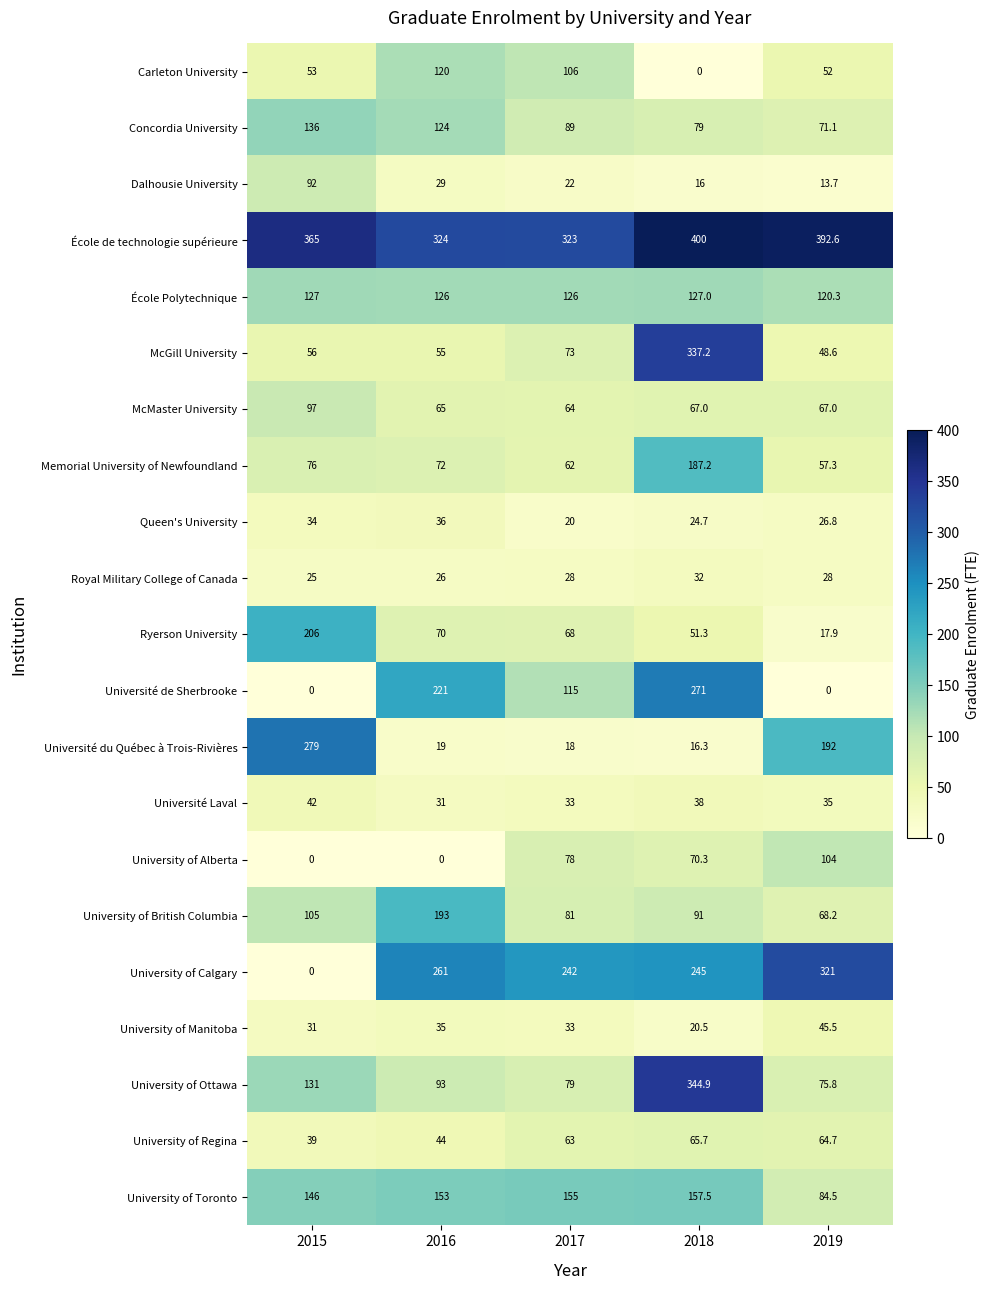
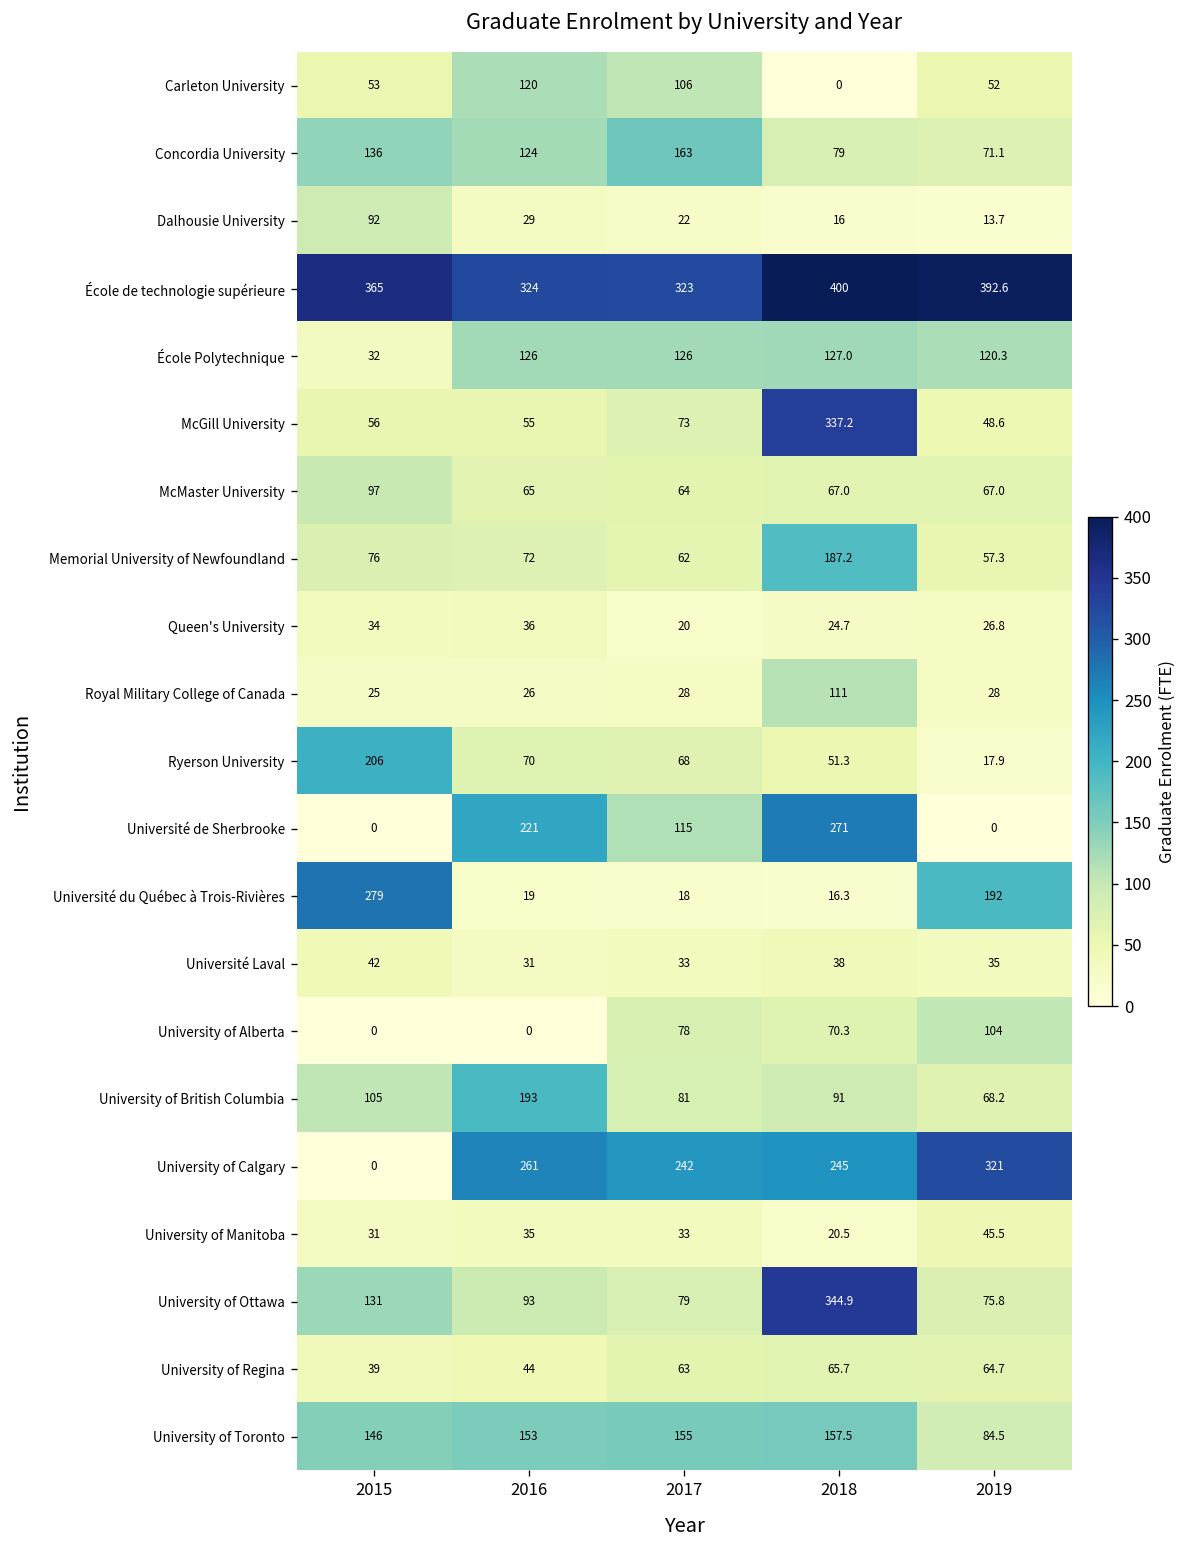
  {
    "Carleton University": {
      "2015": 53,
      "2016": 120,
      "2017": 106,
      "2018": 0,
      "2019": 52
    },
    "Concordia University": {
      "2015": 136,
      "2016": 124,
-     "2017": 89,
+     "2017": 163,
      "2018": 79,
      "2019": 71.1
    },
    "Dalhousie University": {
      "2015": 92,
      "2016": 29,
      "2017": 22,
      "2018": 16,
      "2019": 13.7
    },
    "École de technologie supérieure": {
      "2015": 365,
      "2016": 324,
      "2017": 323,
      "2018": 400,
      "2019": 392.6
    },
    "École Polytechnique": {
-     "2015": 127,
+     "2015": 32,
      "2016": 126,
      "2017": 126,
      "2018": 127.0,
      "2019": 120.3
    },
    "McGill University": {
      "2015": 56,
      "2016": 55,
      "2017": 73,
      "2018": 337.2,
      "2019": 48.6
    },
    "McMaster University": {
      "2015": 97,
      "2016": 65,
      "2017": 64,
      "2018": 67.0,
      "2019": 67.0
    },
    "Memorial University of Newfoundland": {
      "2015": 76,
      "2016": 72,
      "2017": 62,
      "2018": 187.2,
      "2019": 57.3
    },
    "Queen's University": {
      "2015": 34,
      "2016": 36,
      "2017": 20,
      "2018": 24.7,
      "2019": 26.8
    },
    "Royal Military College of Canada": {
      "2015": 25,
      "2016": 26,
      "2017": 28,
-     "2018": 32,
+     "2018": 111,
      "2019": 28
    },
    "Ryerson University": {
      "2015": 206,
      "2016": 70,
      "2017": 68,
      "2018": 51.3,
      "2019": 17.9
    },
    "Université de Sherbrooke": {
      "2015": 0,
      "2016": 221,
      "2017": 115,
      "2018": 271,
      "2019": 0
    },
    "Université du Québec à Trois-Rivières": {
      "2015": 279,
      "2016": 19,
      "2017": 18,
      "2018": 16.3,
      "2019": 192
    },
    "Université Laval": {
      "2015": 42,
      "2016": 31,
      "2017": 33,
      "2018": 38,
      "2019": 35
    },
    "University of Alberta": {
      "2015": 0,
      "2016": 0,
      "2017": 78,
      "2018": 70.3,
      "2019": 104
    },
    "University of British Columbia": {
      "2015": 105,
      "2016": 193,
      "2017": 81,
      "2018": 91,
      "2019": 68.2
    },
    "University of Calgary": {
      "2015": 0,
      "2016": 261,
      "2017": 242,
      "2018": 245,
      "2019": 321
    },
    "University of Manitoba": {
      "2015": 31,
      "2016": 35,
      "2017": 33,
      "2018": 20.5,
      "2019": 45.5
    },
    "University of Ottawa": {
      "2015": 131,
      "2016": 93,
      "2017": 79,
      "2018": 344.9,
      "2019": 75.8
    },
    "University of Regina": {
      "2015": 39,
      "2016": 44,
      "2017": 63,
      "2018": 65.7,
      "2019": 64.7
    },
    "University of Toronto": {
      "2015": 146,
      "2016": 153,
      "2017": 155,
      "2018": 157.5,
      "2019": 84.5
    }
  }
